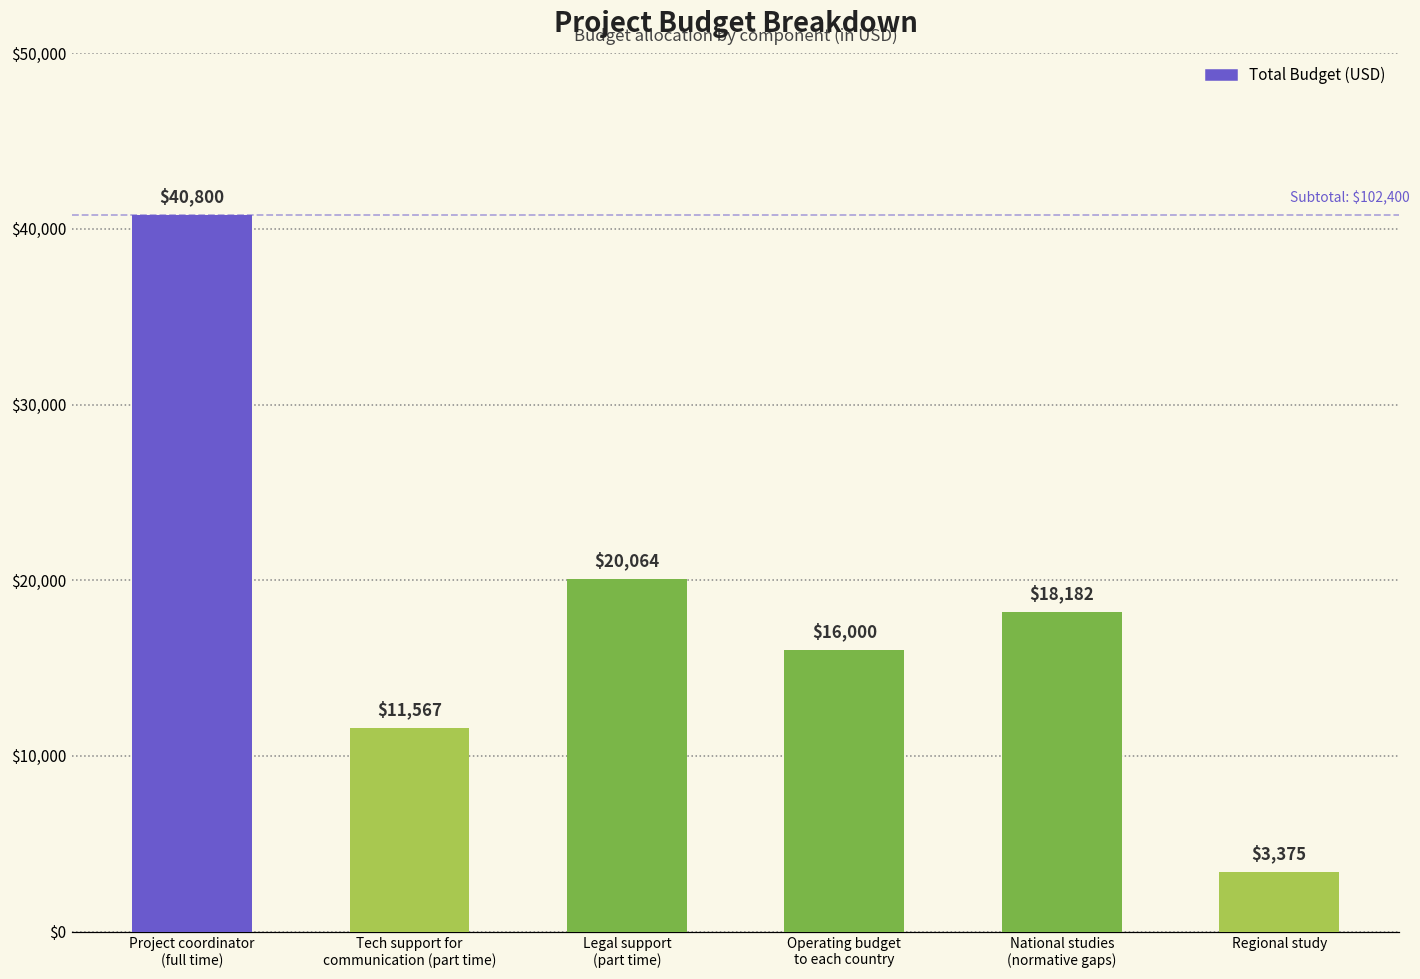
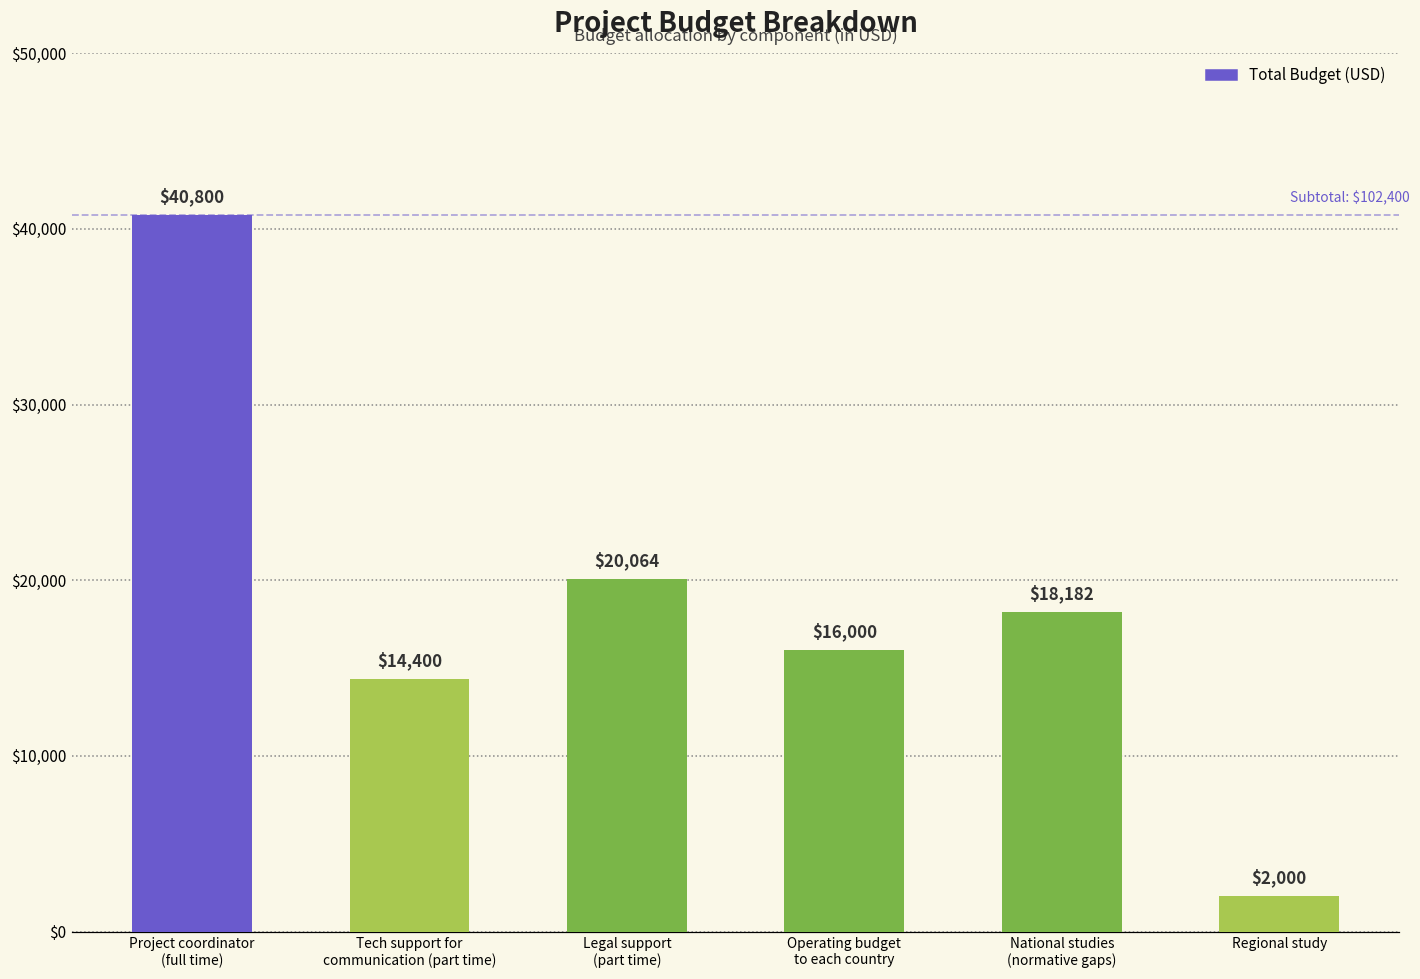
  {
    "Project coordinator (full time)": "$40,800",
-   "Tech support for communication (part time)": "$11,567",
+   "Tech support for communication (part time)": "$14,400",
    "Legal support (part time)": "$20,064",
    "Operating budget to each country": "$16,000",
    "National studies (normative gaps)": "$18,182",
-   "Regional study": "$3,375"
+   "Regional study": "$2,000"
  }
